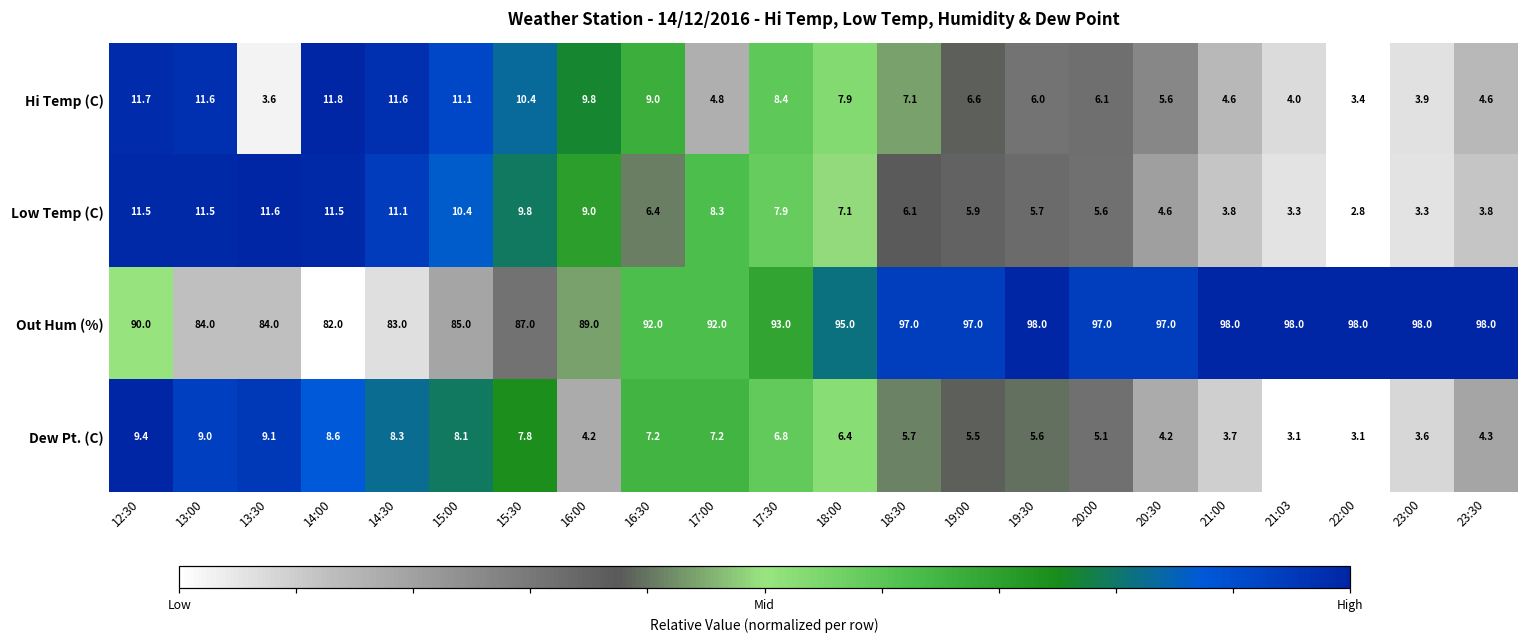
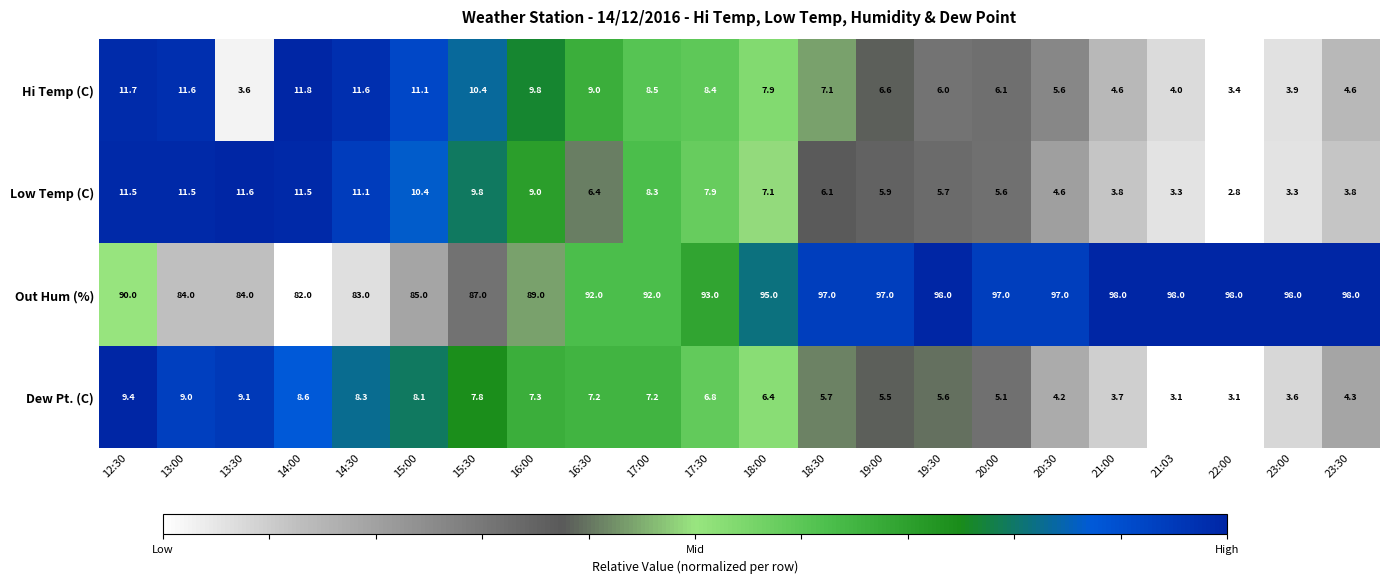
  {
    "Hi Temp (C)": {
      "12:30": 11.7,
      "13:00": 11.6,
      "13:30": 3.6,
      "14:00": 11.8,
      "14:30": 11.6,
      "15:00": 11.1,
      "15:30": 10.4,
      "16:00": 9.8,
      "16:30": 9.0,
-     "17:00": 4.8,
+     "17:00": 8.5,
      "17:30": 8.4,
      "18:00": 7.9,
      "18:30": 7.1,
      "19:00": 6.6,
      "19:30": 6.0,
      "20:00": 6.1,
      "20:30": 5.6,
      "21:00": 4.6,
      "21:03": 4.0,
      "22:00": 3.4,
      "23:00": 3.9,
      "23:30": 4.6
    },
    "Low Temp (C)": {
      "12:30": 11.5,
      "13:00": 11.5,
      "13:30": 11.6,
      "14:00": 11.5,
      "14:30": 11.1,
      "15:00": 10.4,
      "15:30": 9.8,
      "16:00": 9.0,
      "16:30": 6.4,
      "17:00": 8.3,
      "17:30": 7.9,
      "18:00": 7.1,
      "18:30": 6.1,
      "19:00": 5.9,
      "19:30": 5.7,
      "20:00": 5.6,
      "20:30": 4.6,
      "21:00": 3.8,
      "21:03": 3.3,
      "22:00": 2.8,
      "23:00": 3.3,
      "23:30": 3.8
    },
    "Out Hum (%)": {
      "12:30": 90.0,
      "13:00": 84.0,
      "13:30": 84.0,
      "14:00": 82.0,
      "14:30": 83.0,
      "15:00": 85.0,
      "15:30": 87.0,
      "16:00": 89.0,
      "16:30": 92.0,
      "17:00": 92.0,
      "17:30": 93.0,
      "18:00": 95.0,
      "18:30": 97.0,
      "19:00": 97.0,
      "19:30": 98.0,
      "20:00": 97.0,
      "20:30": 97.0,
      "21:00": 98.0,
      "21:03": 98.0,
      "22:00": 98.0,
      "23:00": 98.0,
      "23:30": 98.0
    },
    "Dew Pt. (C)": {
      "12:30": 9.4,
      "13:00": 9.0,
      "13:30": 9.1,
      "14:00": 8.6,
      "14:30": 8.3,
      "15:00": 8.1,
      "15:30": 7.8,
-     "16:00": 4.2,
+     "16:00": 7.3,
      "16:30": 7.2,
      "17:00": 7.2,
      "17:30": 6.8,
      "18:00": 6.4,
      "18:30": 5.7,
      "19:00": 5.5,
      "19:30": 5.6,
      "20:00": 5.1,
      "20:30": 4.2,
      "21:00": 3.7,
      "21:03": 3.1,
      "22:00": 3.1,
      "23:00": 3.6,
      "23:30": 4.3
    }
  }
